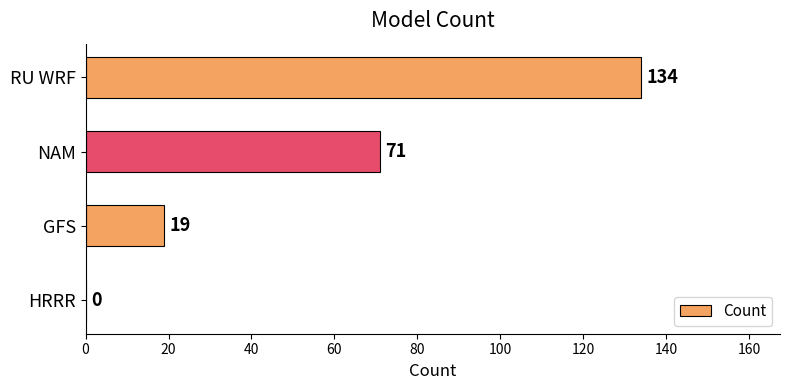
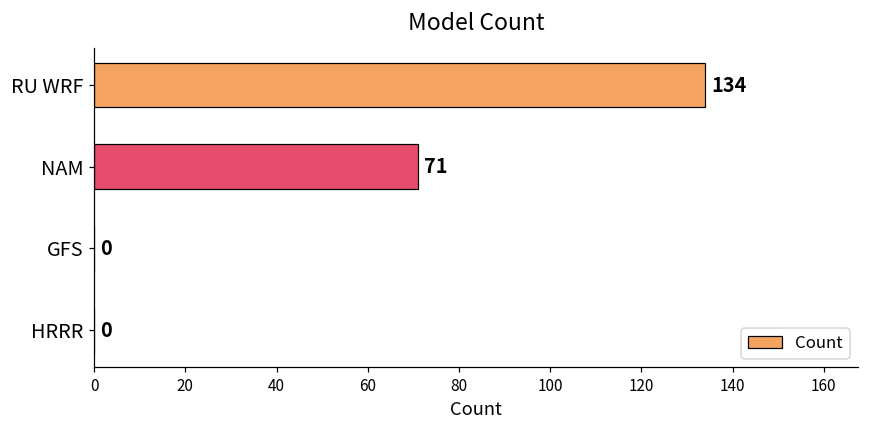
  {
    "RU WRF": 134,
    "NAM": 71,
-   "GFS": 19,
+   "GFS": 0,
    "HRRR": 0
  }
